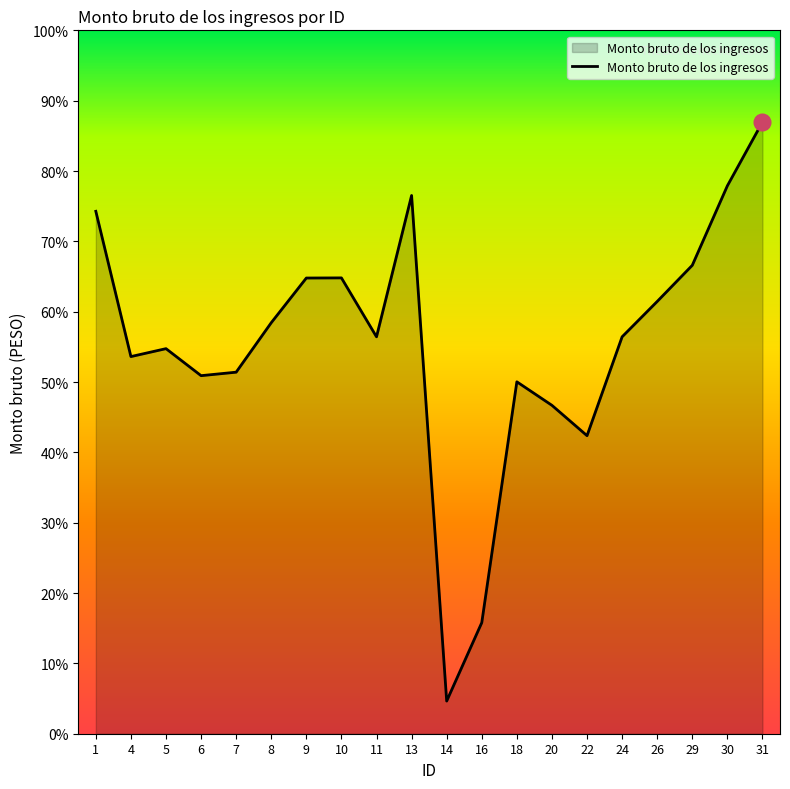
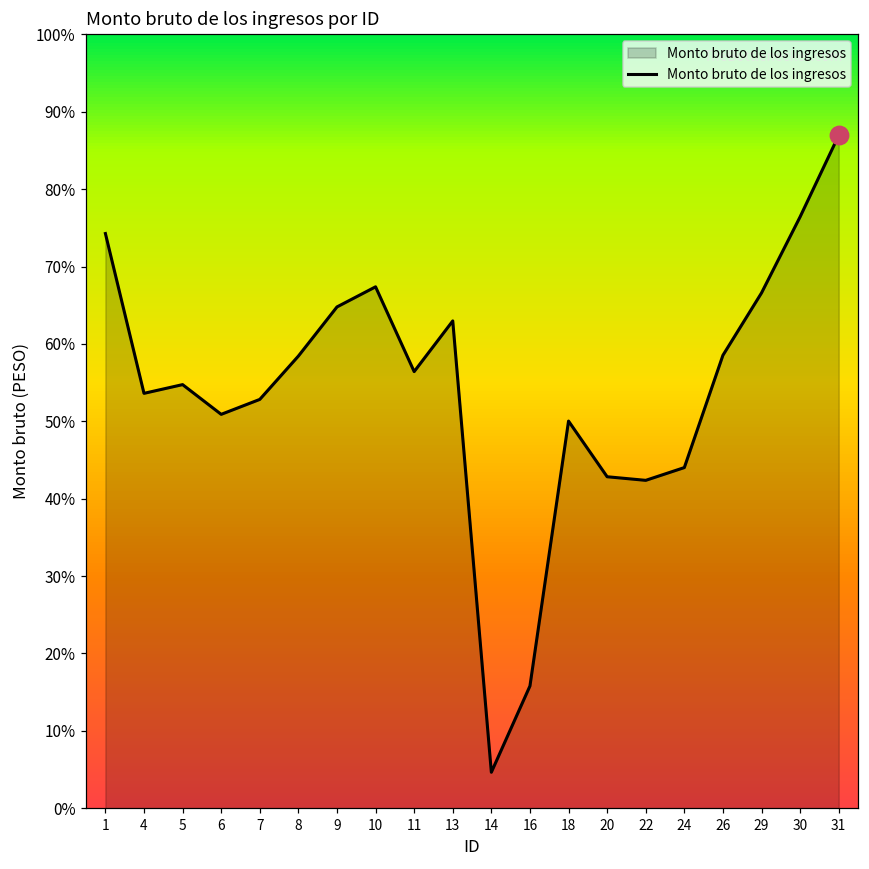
  {
    "Monto bruto de los ingresos": {
      "1": "74%",
      "4": "54%",
      "5": "55%",
      "6": "51%",
-     "7": "51%",
+     "7": "53%",
      "8": "58%",
      "9": "65%",
-     "10": "65%",
+     "10": "67%",
      "11": "56%",
-     "13": "77%",
+     "13": "63%",
      "14": "5%",
      "16": "16%",
      "18": "50%",
-     "20": "47%",
+     "20": "43%",
      "22": "42%",
-     "24": "56%",
-     "26": "61%",
+     "24": "44%",
+     "26": "59%",
      "29": "67%",
-     "30": "78%"
+     "30": "76%"
    }
  }
